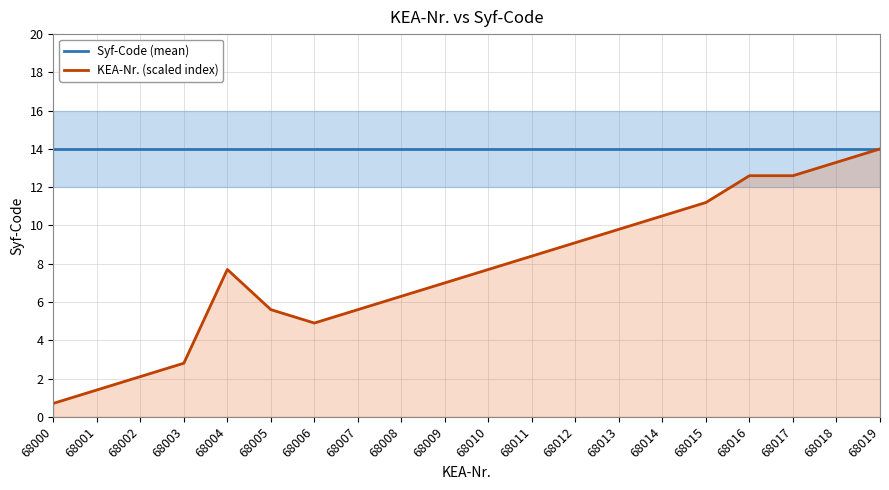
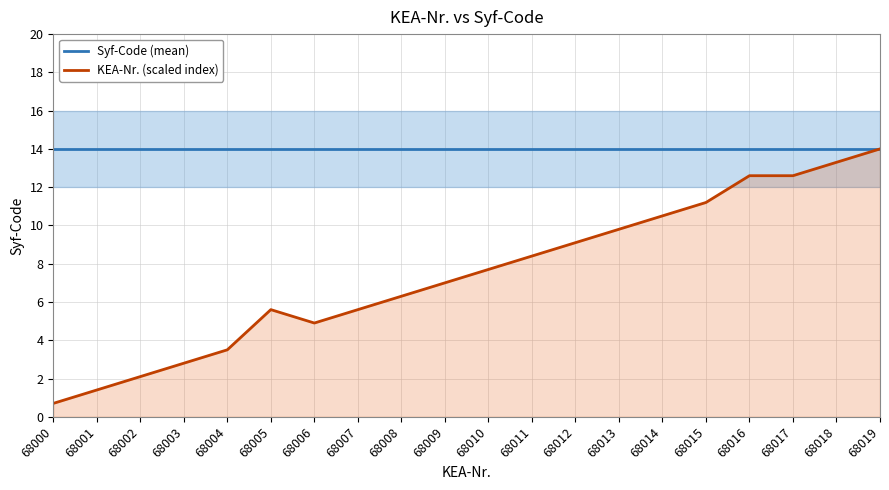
  {
    "Syf-Code (mean)": {
      "68000": 14.0,
      "68001": 14.0,
      "68002": 14.0,
      "68003": 14.0,
      "68004": 14.0,
      "68005": 14.0,
      "68006": 14.0,
      "68007": 14.0,
      "68008": 14.0,
      "68009": 14.0,
      "68010": 14.0,
      "68011": 14.0,
      "68012": 14.0,
      "68013": 14.0,
      "68014": 14.0,
      "68015": 14.0,
      "68016": 14.0,
      "68017": 14.0,
      "68018": 14.0
    },
    "KEA-Nr. (scaled index)": {
      "68000": 0.7,
      "68001": 1.4,
      "68002": 2.1,
      "68003": 2.8,
-     "68004": 7.7,
+     "68004": 3.5,
      "68005": 5.6,
      "68006": 4.9,
      "68007": 5.6,
      "68008": 6.3,
      "68009": 7.0,
      "68010": 7.7,
      "68011": 8.4,
      "68012": 9.1,
      "68013": 9.8,
      "68014": 10.5,
      "68015": 11.2,
      "68016": 12.6,
      "68017": 12.6,
      "68018": 13.3
    }
  }
